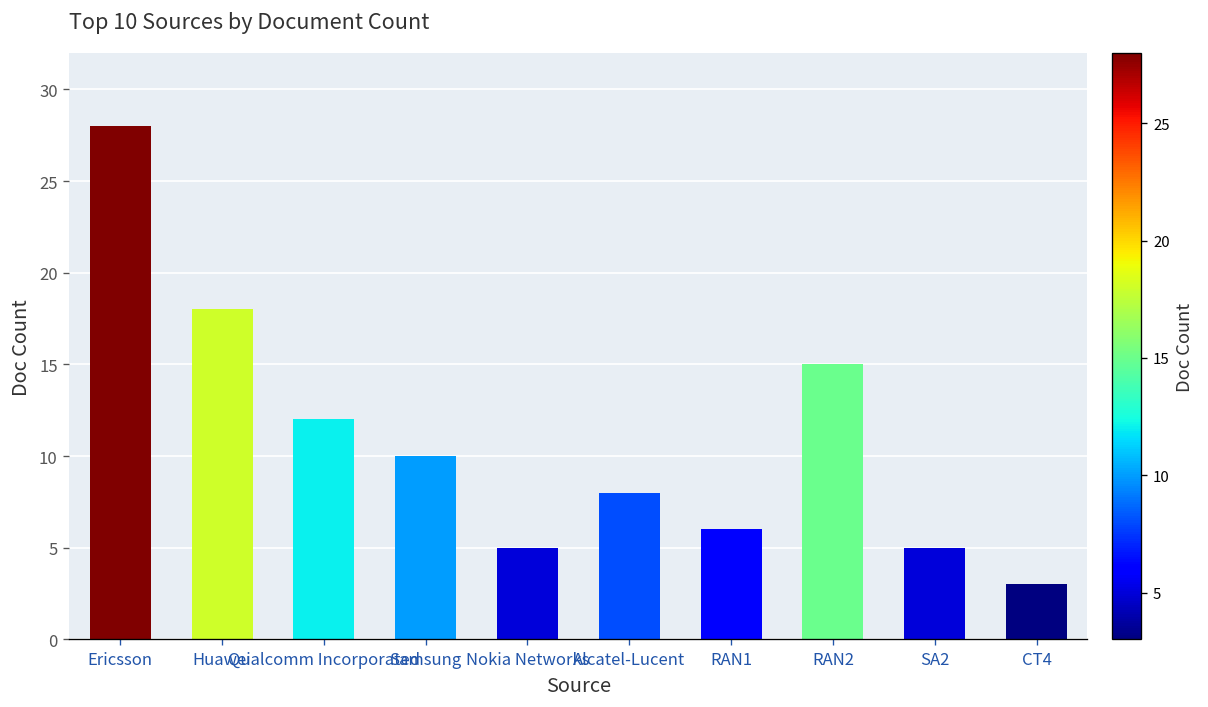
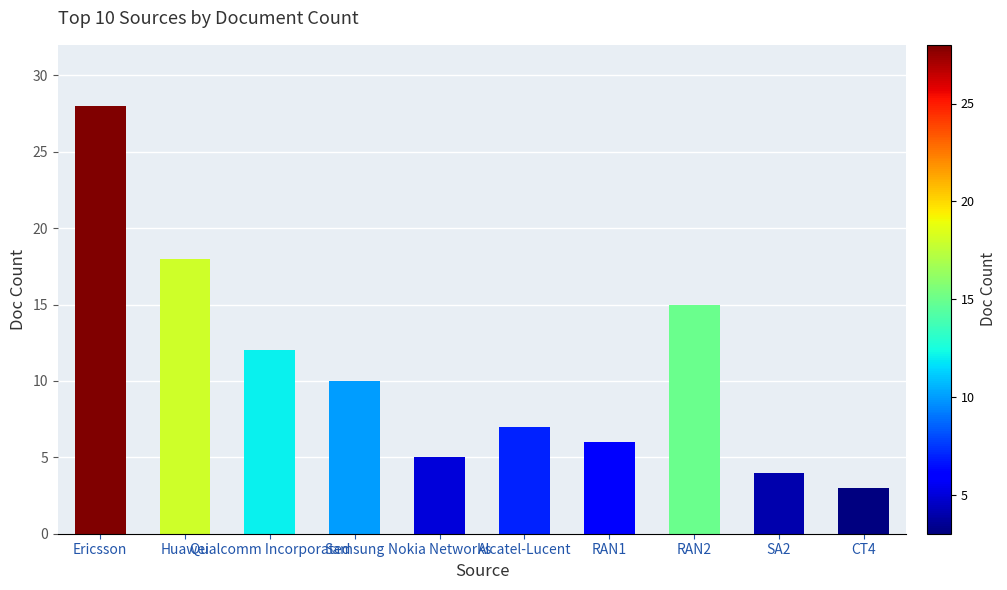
  {
    "Ericsson": 28,
    "Nokia Networks": 5,
-   "Alcatel-Lucent": 8,
+   "Alcatel-Lucent": 7,
    "RAN1": 6,
    "RAN2": 15,
-   "SA2": 5,
+   "SA2": 4,
    "CT4": 3
  }
